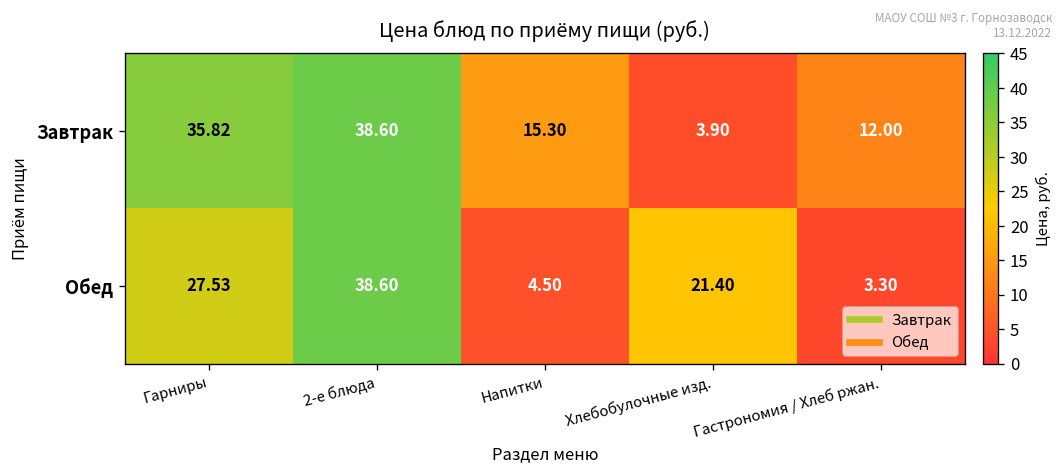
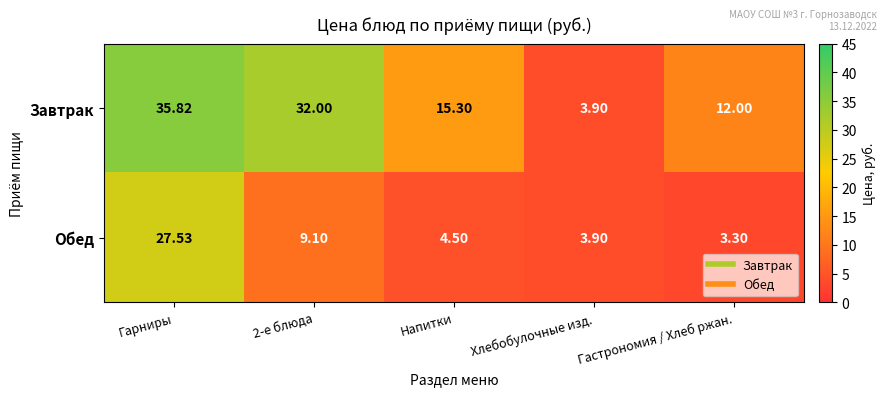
  {
    "Завтрак": {
      "Гарниры": 35.82,
-     "2-е блюда": 38.60,
+     "2-е блюда": 32.00,
      "Напитки": 15.30,
      "Хлебобулочные изд.": 3.90,
      "Гастрономия / Хлеб ржан.": 12.00
    },
    "Обед": {
      "Гарниры": 27.53,
-     "2-е блюда": 38.60,
+     "2-е блюда": 9.10,
      "Напитки": 4.50,
-     "Хлебобулочные изд.": 21.40,
+     "Хлебобулочные изд.": 3.90,
      "Гастрономия / Хлеб ржан.": 3.30
    }
  }
